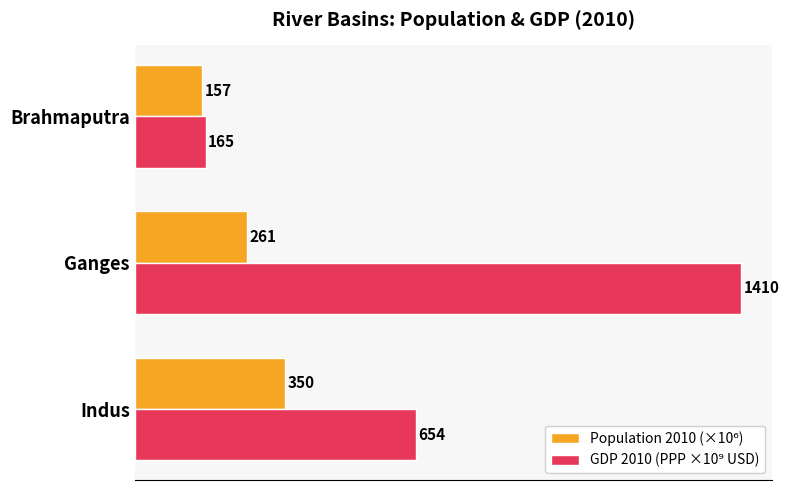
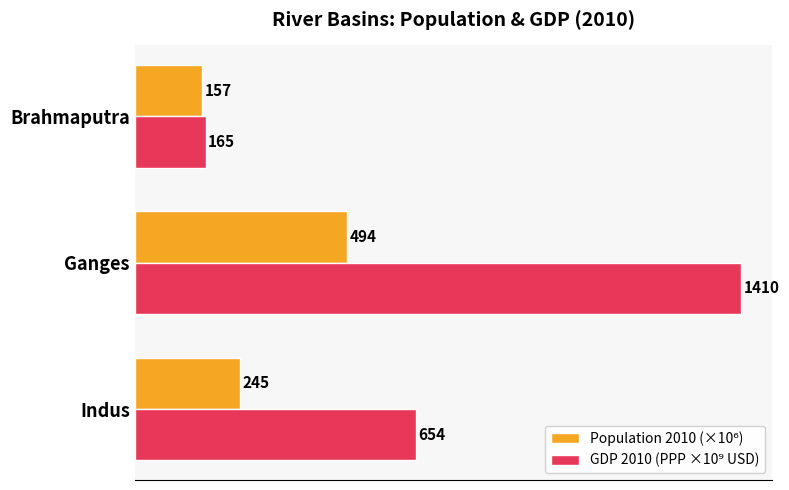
  {
    "Population 2010 (×10⁶)": {
      "Brahmaputra": 157,
-     "Ganges": 261,
-     "Indus": 350
+     "Ganges": 494,
+     "Indus": 245
    },
    "GDP 2010 (PPP ×10⁹ USD)": {
      "Brahmaputra": 165,
      "Ganges": 1410,
      "Indus": 654
    }
  }
